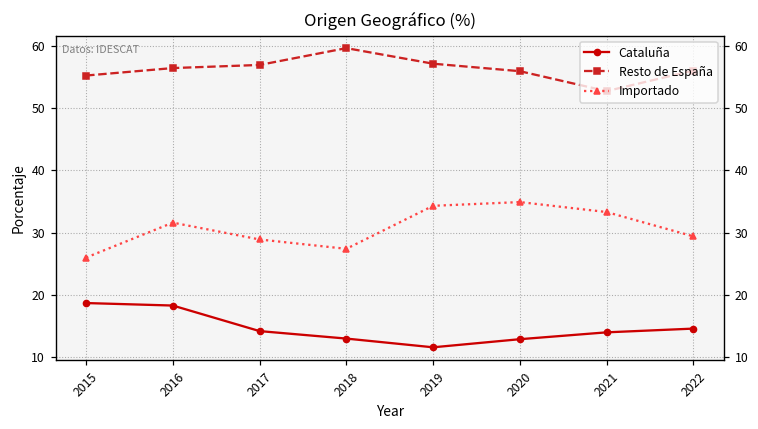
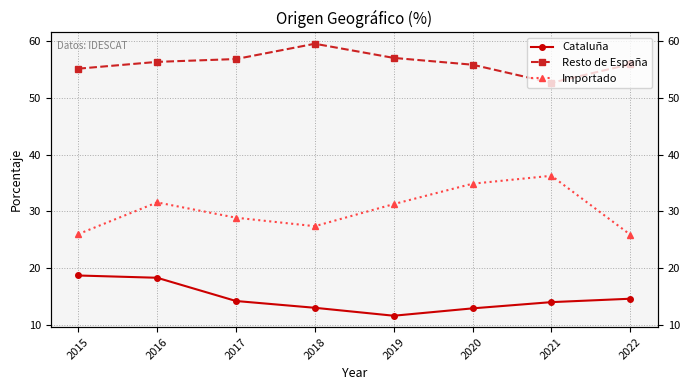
  {
    "Importado": {
      "2015": 26,
      "2016": 32,
      "2017": 29,
      "2018": 27,
-     "2019": 34,
+     "2019": 31,
      "2020": 35,
-     "2021": 33,
-     "2022": 29
+     "2021": 36,
+     "2022": 26
    }
  }
